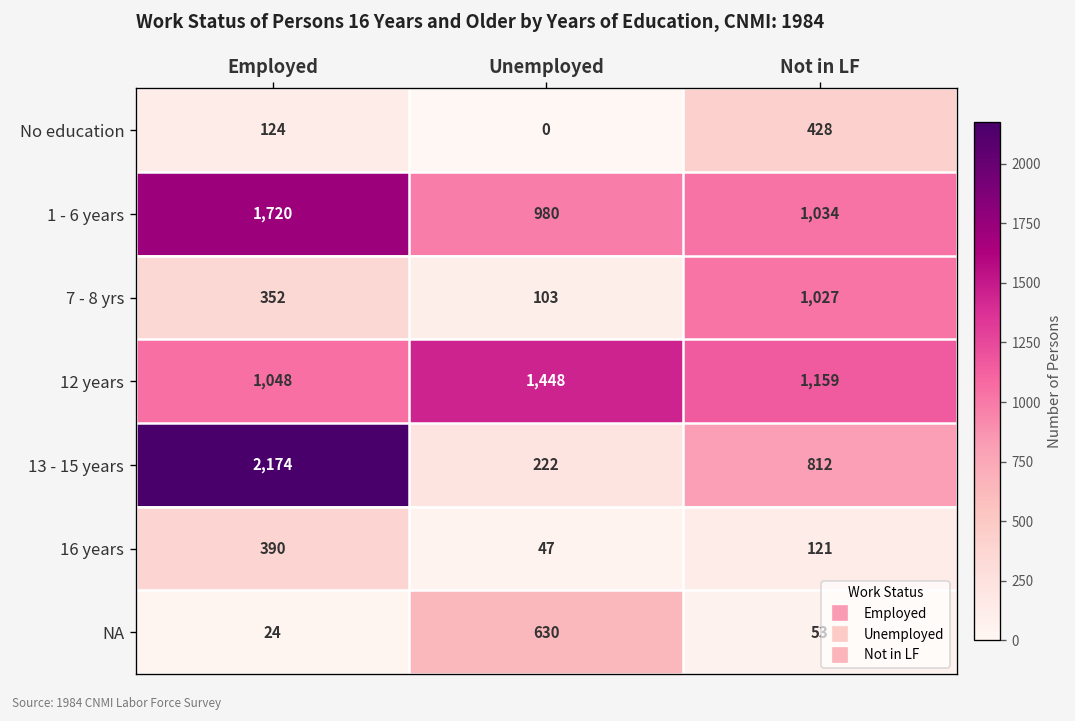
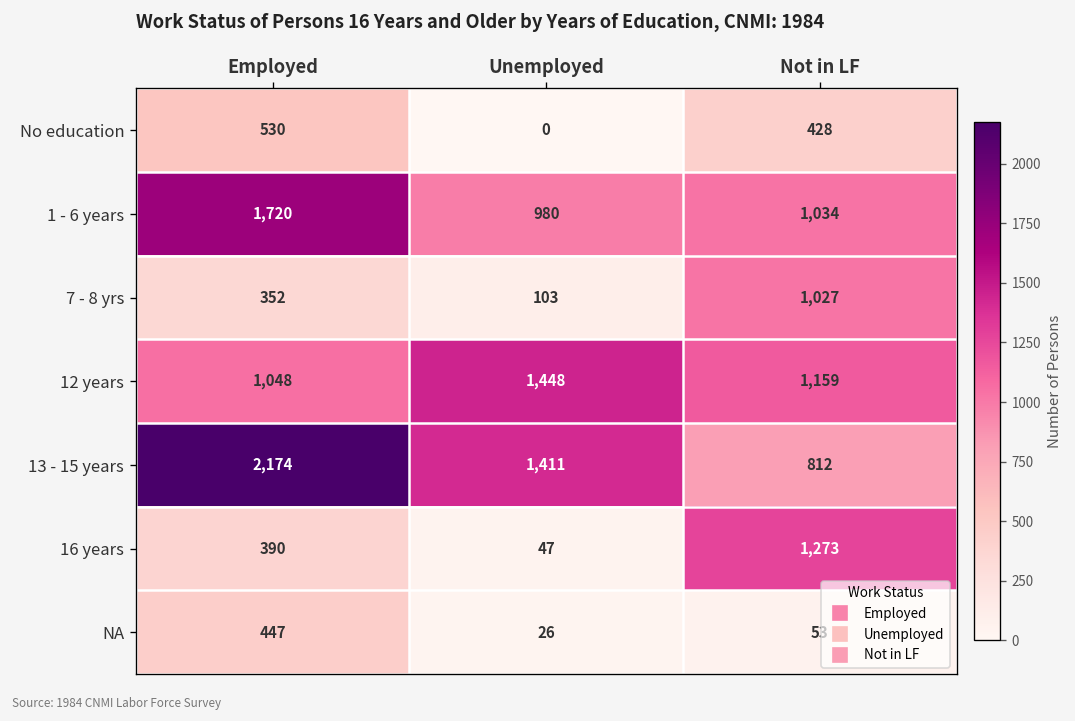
  {
    "No education": {
-     "Employed": "124",
+     "Employed": "530",
      "Unemployed": "0",
      "Not in LF": "428"
    },
    "1 - 6 years": {
      "Employed": "1,720",
      "Unemployed": "980",
      "Not in LF": "1,034"
    },
    "7 - 8 yrs": {
      "Employed": "352",
      "Unemployed": "103",
      "Not in LF": "1,027"
    },
    "12 years": {
      "Employed": "1,048",
      "Unemployed": "1,448",
      "Not in LF": "1,159"
    },
    "13 - 15 years": {
      "Employed": "2,174",
-     "Unemployed": "222",
+     "Unemployed": "1,411",
      "Not in LF": "812"
    },
    "16 years": {
      "Employed": "390",
      "Unemployed": "47",
-     "Not in LF": "121"
+     "Not in LF": "1,273"
    },
    "NA": {
-     "Employed": "24",
-     "Unemployed": "630"
+     "Employed": "447",
+     "Unemployed": "26"
    }
  }
